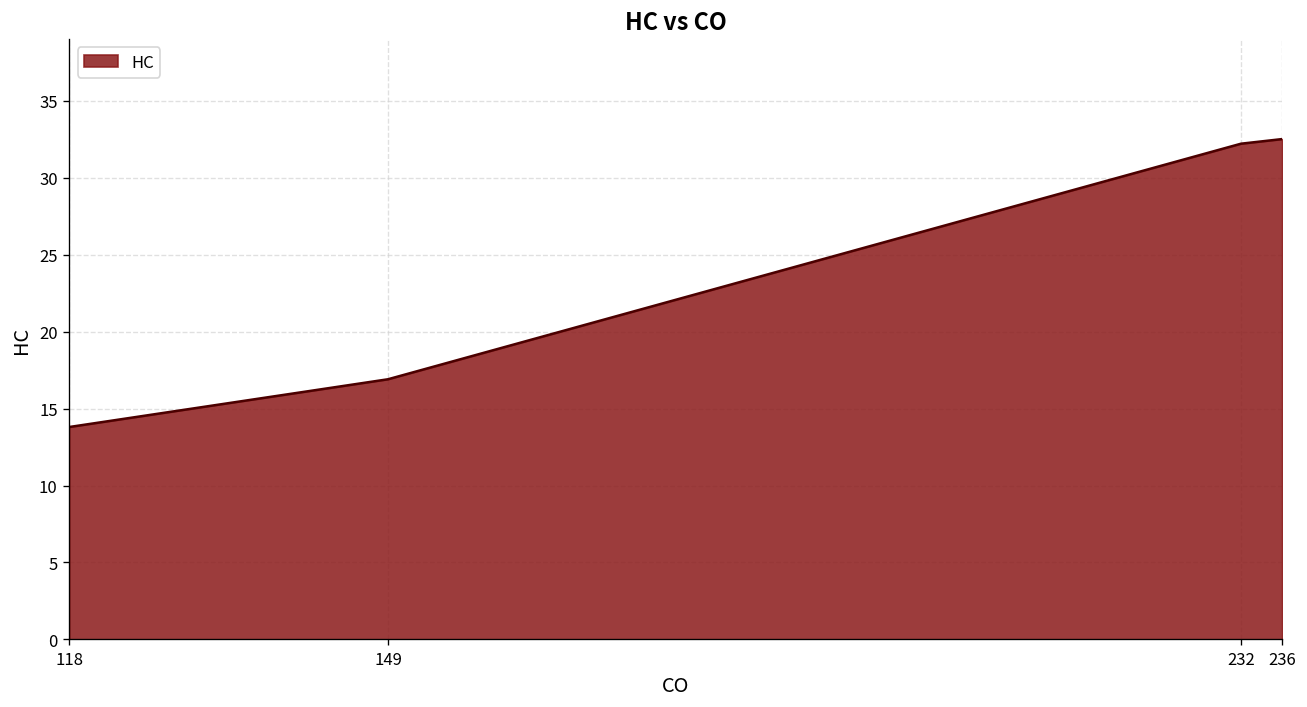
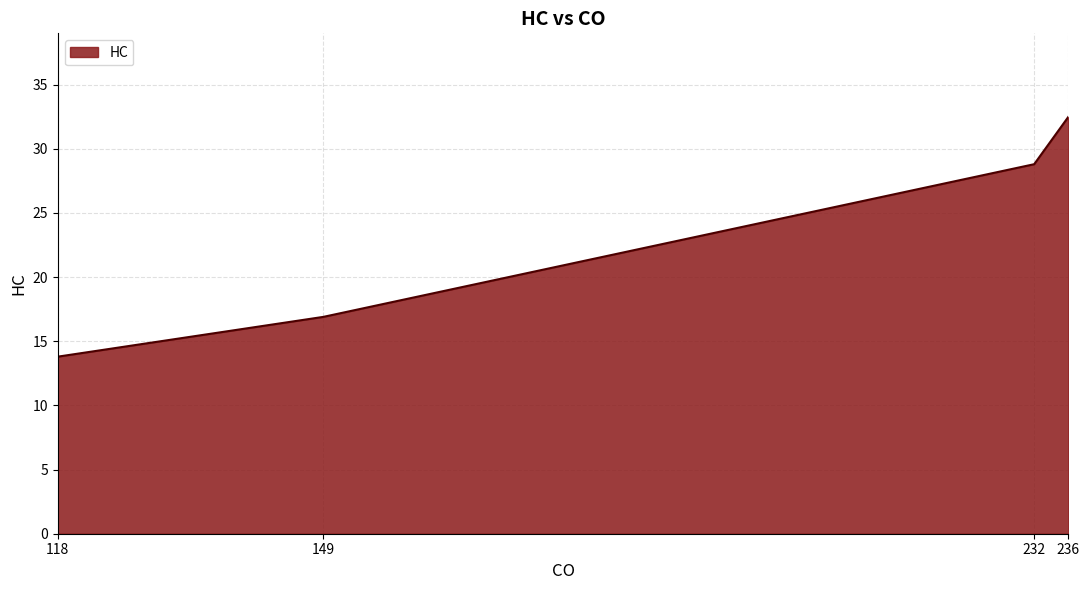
  {
    "118": 13.8,
    "149": 16.9,
-   "232": 32.2,
+   "232": 28.8,
    "236": 32.5
  }
